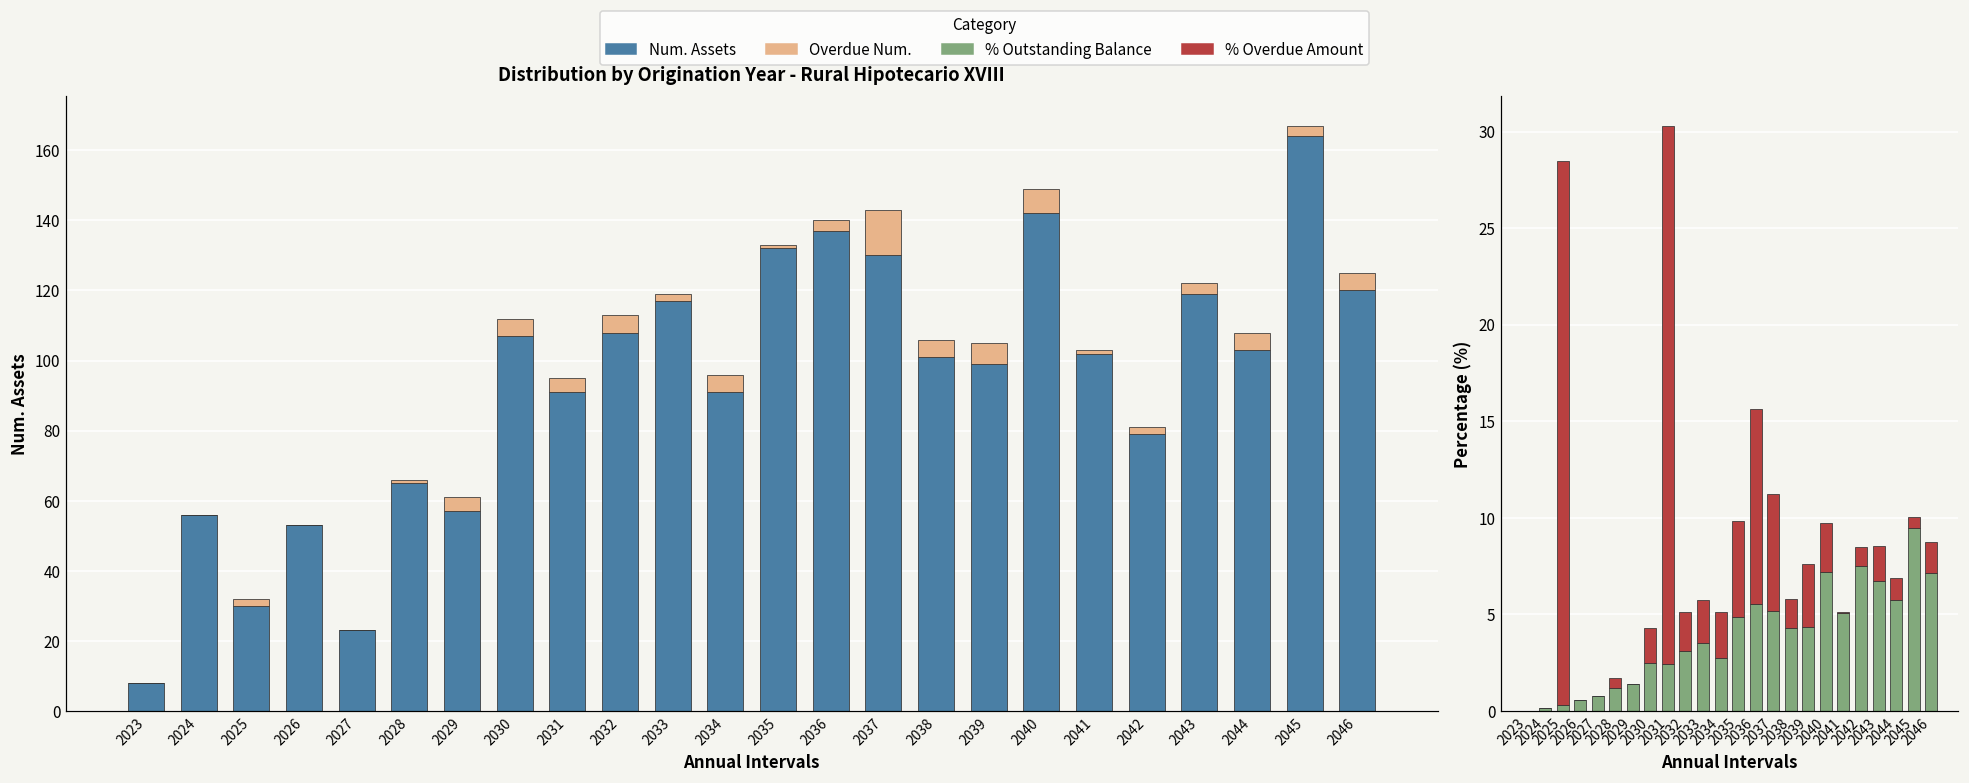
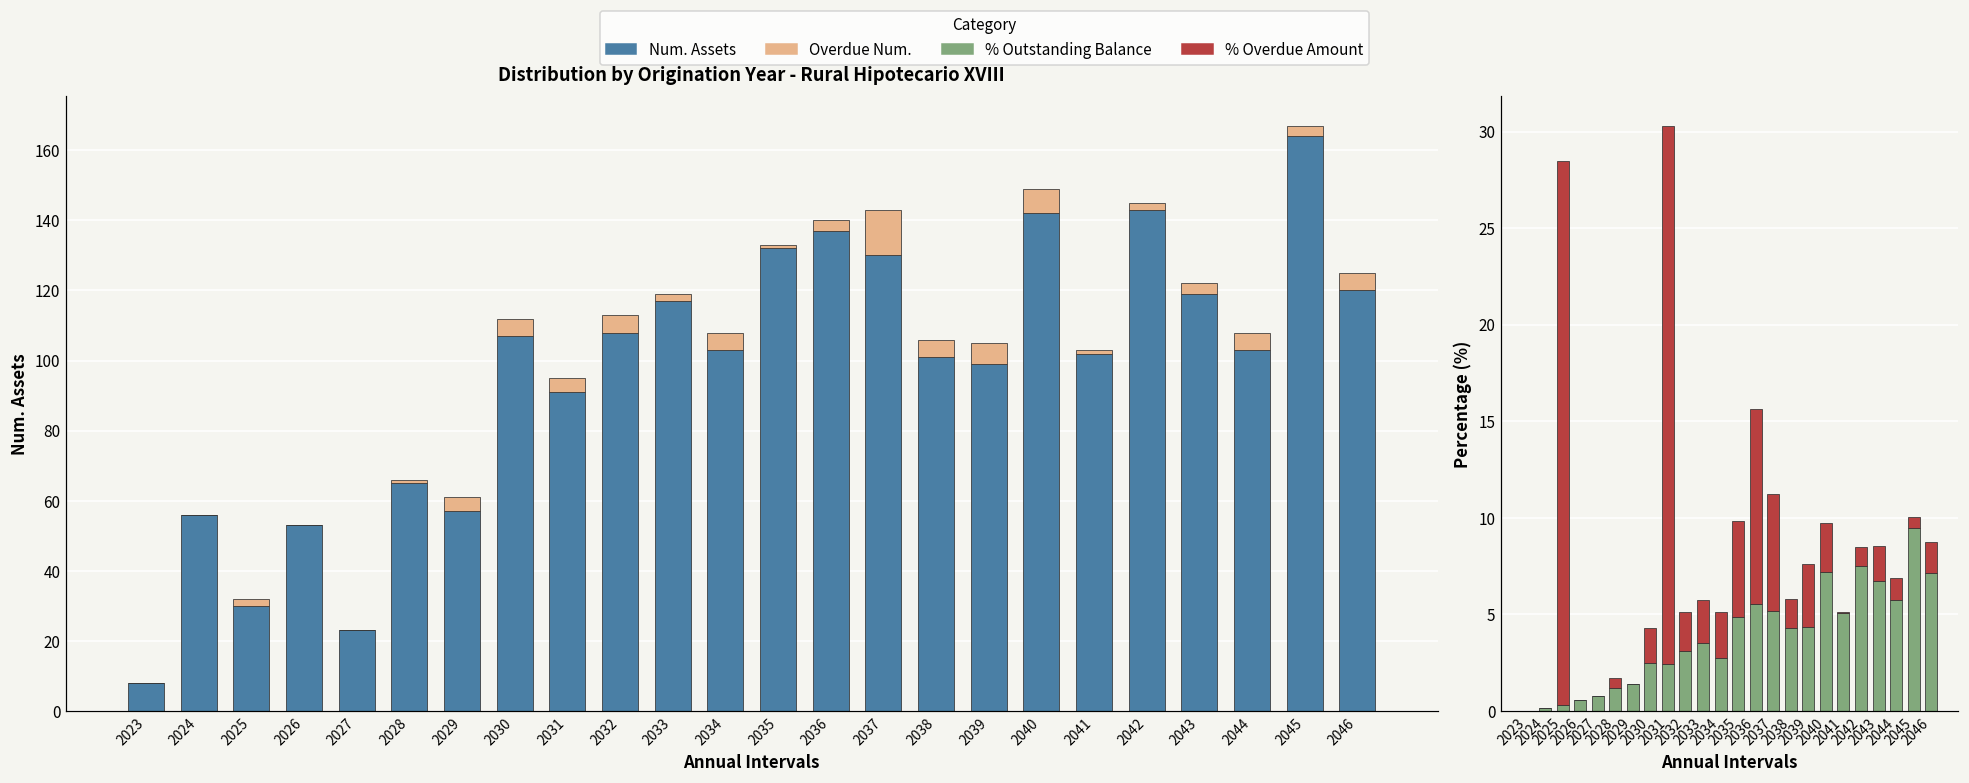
  {
    "Distribution by Origination Year - Rural Hipotecario XVIII": {
      "Num. Assets": {
        "2023": 8,
        "2024": 56,
        "2025": 30,
        "2026": 53,
        "2027": 23,
        "2028": 65,
        "2029": 57,
        "2030": 107,
        "2031": 91,
        "2032": 108,
        "2033": 117,
-       "2034": 91,
+       "2034": 103,
        "2035": 132,
        "2036": 137,
        "2037": 130,
        "2038": 101,
        "2039": 99,
        "2040": 142,
        "2041": 102,
-       "2042": 79,
+       "2042": 143,
        "2043": 119,
        "2044": 103,
        "2045": 164,
        "2046": 120
      },
      "Overdue Num.": {
        "2023": 0,
        "2024": 0,
        "2025": 2,
        "2026": 0,
        "2027": 0,
        "2028": 1,
        "2029": 4,
        "2030": 5,
        "2031": 4,
        "2032": 5,
        "2033": 2,
        "2034": 5,
        "2035": 1,
        "2036": 3,
        "2037": 13,
        "2038": 5,
        "2039": 6,
        "2040": 7,
        "2041": 1,
        "2042": 2,
        "2043": 3,
        "2044": 5,
        "2045": 3,
        "2046": 5
      }
    }
  }
